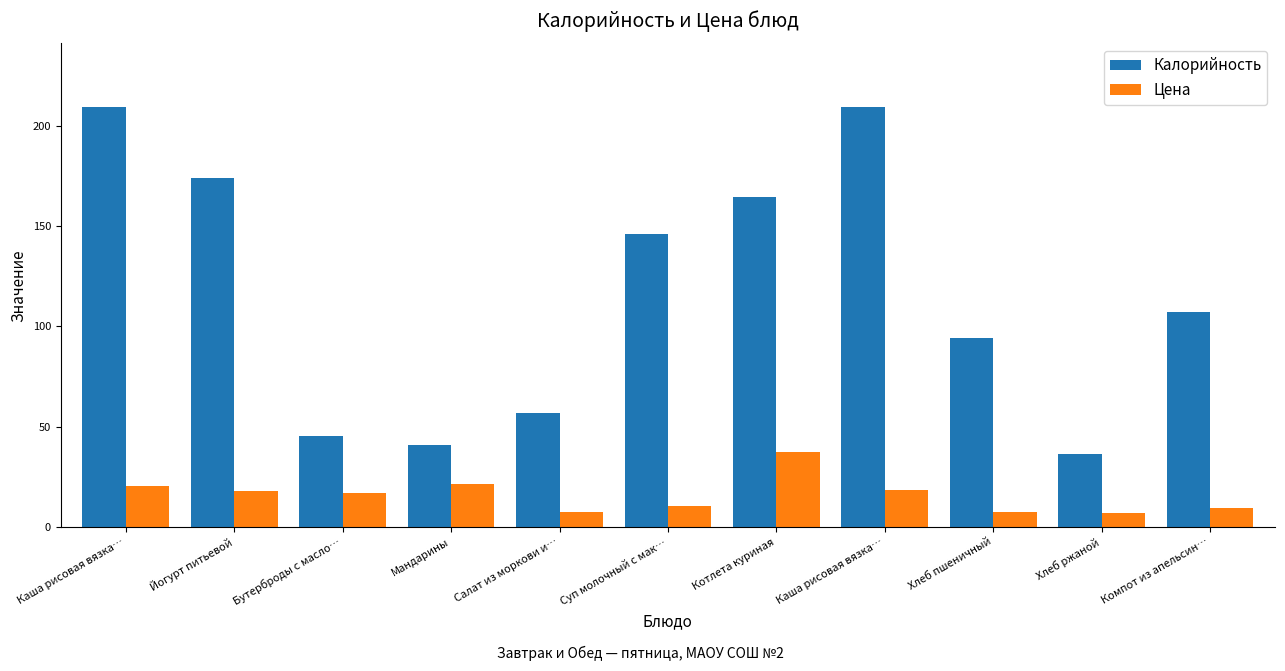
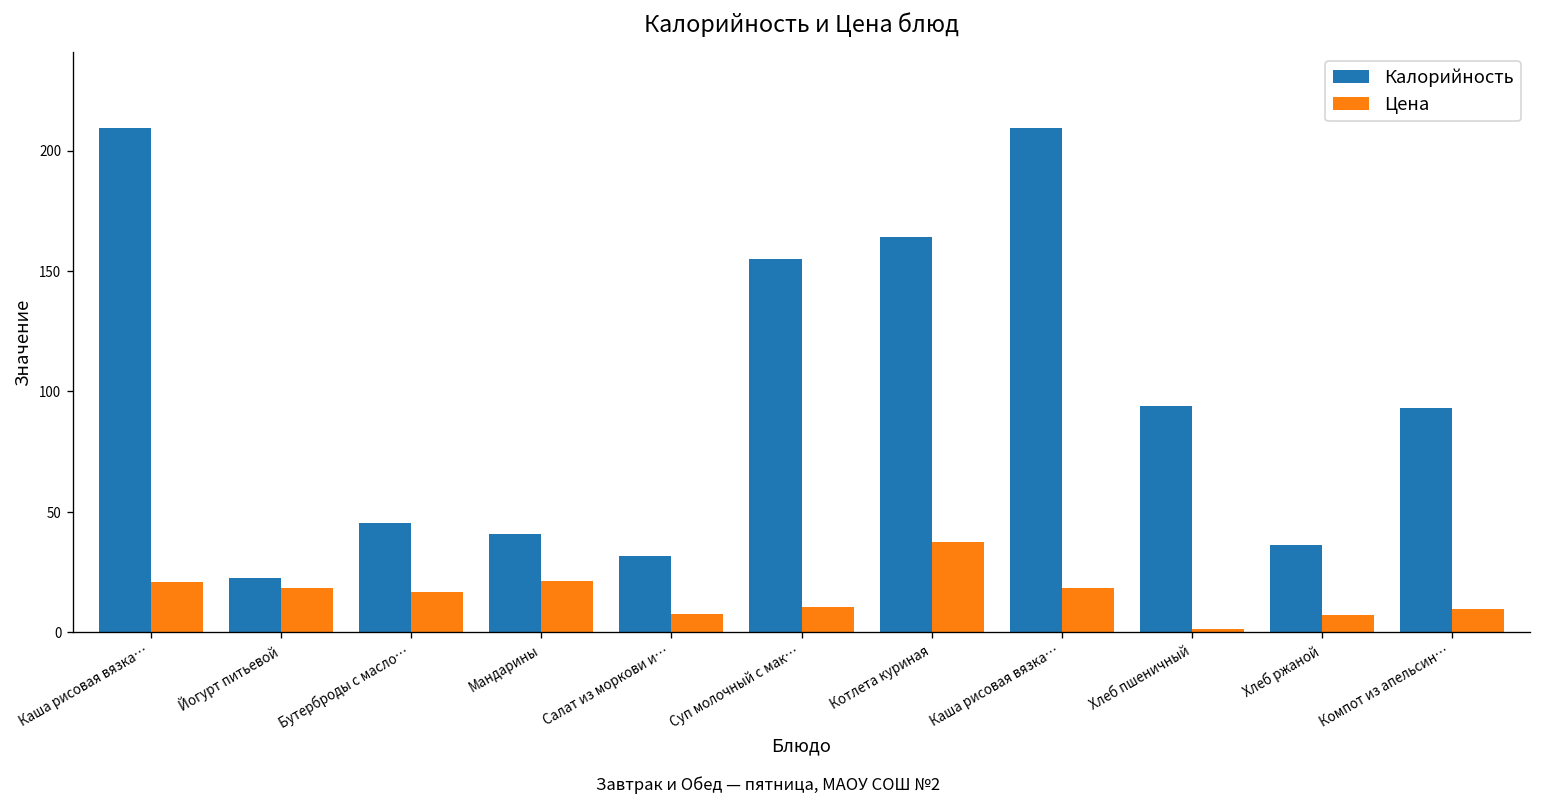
  {
    "Калорийность": {
-     "Йогурт питьевой": 174,
+     "Йогурт питьевой": 22,
      "Бутерброды с масло…": 46,
      "Мандарины": 41,
-     "Салат из моркови и…": 57,
-     "Суп молочный с мак…": 146,
+     "Салат из моркови и…": 32,
+     "Суп молочный с мак…": 155,
      "Котлета куриная": 164,
      "Хлеб пшеничный": 94,
      "Хлеб ржаной": 36,
-     "Компот из апельсин…": 107
+     "Компот из апельсин…": 93
    },
    "Цена": {
      "Йогурт питьевой": 18,
      "Бутерброды с масло…": 17,
      "Мандарины": 21,
      "Салат из моркови и…": 8,
      "Суп молочный с мак…": 11,
      "Котлета куриная": 37,
-     "Хлеб пшеничный": 7,
+     "Хлеб пшеничный": 2,
      "Хлеб ржаной": 7,
      "Компот из апельсин…": 10
    }
  }
